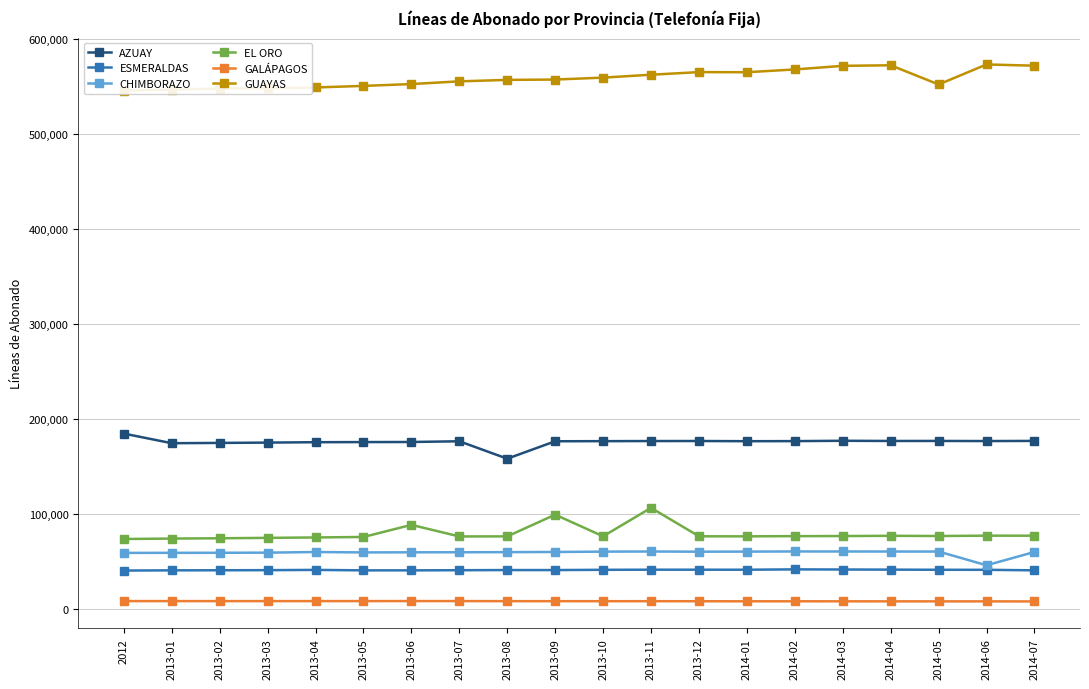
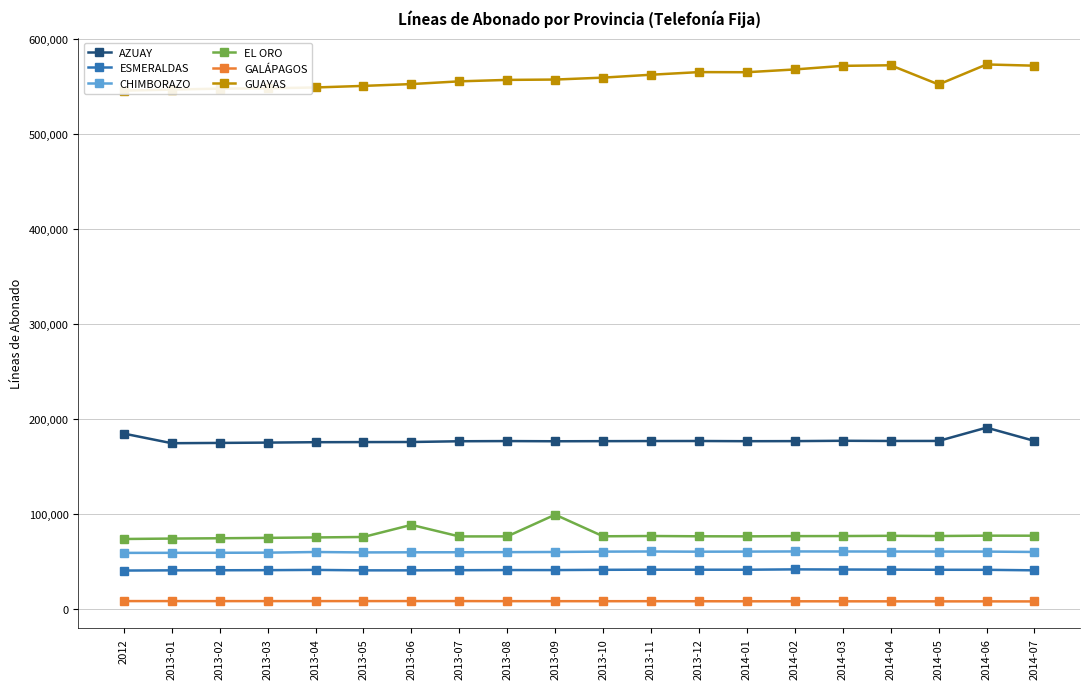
  {
    "AZUAY": {
      "2012": "180,000",
      "2013-01": "170,000",
      "2013-02": "170,000",
      "2013-03": "180,000",
      "2013-04": "180,000",
      "2013-05": "180,000",
      "2013-06": "180,000",
      "2013-07": "180,000",
-     "2013-08": "160,000",
+     "2013-08": "180,000",
      "2013-09": "180,000",
      "2013-10": "180,000",
      "2013-11": "180,000",
      "2013-12": "180,000",
      "2014-01": "180,000",
      "2014-02": "180,000",
      "2014-03": "180,000",
      "2014-04": "180,000",
      "2014-05": "180,000",
-     "2014-06": "180,000",
+     "2014-06": "190,000",
      "2014-07": "180,000"
    },
    "ESMERALDAS": {
      "2012": "40,000",
      "2013-01": "40,000",
      "2013-02": "40,000",
      "2013-03": "40,000",
      "2013-04": "40,000",
      "2013-05": "40,000",
      "2013-06": "40,000",
      "2013-07": "40,000",
      "2013-08": "40,000",
      "2013-09": "40,000",
      "2013-10": "40,000",
      "2013-11": "40,000",
      "2013-12": "40,000",
      "2014-01": "40,000",
      "2014-02": "40,000",
      "2014-03": "40,000",
      "2014-04": "40,000",
      "2014-05": "40,000",
      "2014-06": "40,000",
      "2014-07": "40,000"
    },
    "CHIMBORAZO": {
      "2012": "60,000",
      "2013-01": "60,000",
      "2013-02": "60,000",
      "2013-03": "60,000",
      "2013-04": "60,000",
      "2013-05": "60,000",
      "2013-06": "60,000",
      "2013-07": "60,000",
      "2013-08": "60,000",
      "2013-09": "60,000",
      "2013-10": "60,000",
      "2013-11": "60,000",
      "2013-12": "60,000",
      "2014-01": "60,000",
      "2014-02": "60,000",
      "2014-03": "60,000",
      "2014-04": "60,000",
      "2014-05": "60,000",
-     "2014-06": "50,000",
+     "2014-06": "60,000",
      "2014-07": "60,000"
    },
    "EL ORO": {
      "2012": "70,000",
      "2013-01": "70,000",
      "2013-02": "70,000",
      "2013-03": "70,000",
      "2013-04": "80,000",
      "2013-05": "80,000",
      "2013-06": "90,000",
      "2013-07": "80,000",
      "2013-08": "80,000",
      "2013-09": "100,000",
      "2013-10": "80,000",
-     "2013-11": "110,000",
+     "2013-11": "80,000",
      "2013-12": "80,000",
      "2014-01": "80,000",
      "2014-02": "80,000",
      "2014-03": "80,000",
      "2014-04": "80,000",
      "2014-05": "80,000",
      "2014-06": "80,000",
      "2014-07": "80,000"
    },
    "GALÁPAGOS": {
      "2012": "10,000",
      "2013-01": "10,000",
      "2013-02": "10,000",
      "2013-03": "10,000",
      "2013-04": "10,000",
      "2013-05": "10,000",
      "2013-06": "10,000",
      "2013-07": "10,000",
      "2013-08": "10,000",
      "2013-09": "10,000",
      "2013-10": "10,000",
      "2013-11": "10,000",
      "2013-12": "10,000",
      "2014-01": "10,000",
      "2014-02": "10,000",
      "2014-03": "10,000",
      "2014-04": "10,000",
      "2014-05": "10,000",
      "2014-06": "10,000",
      "2014-07": "10,000"
    },
    "GUAYAS": {
      "2013-04": "550,000",
      "2013-05": "550,000",
      "2013-06": "550,000",
      "2013-07": "560,000",
      "2013-08": "560,000",
      "2013-09": "560,000",
      "2013-10": "560,000",
      "2013-11": "560,000",
      "2013-12": "570,000",
      "2014-01": "570,000",
      "2014-02": "570,000",
      "2014-03": "570,000",
      "2014-04": "570,000",
      "2014-05": "550,000",
      "2014-06": "570,000",
      "2014-07": "570,000"
    }
  }
